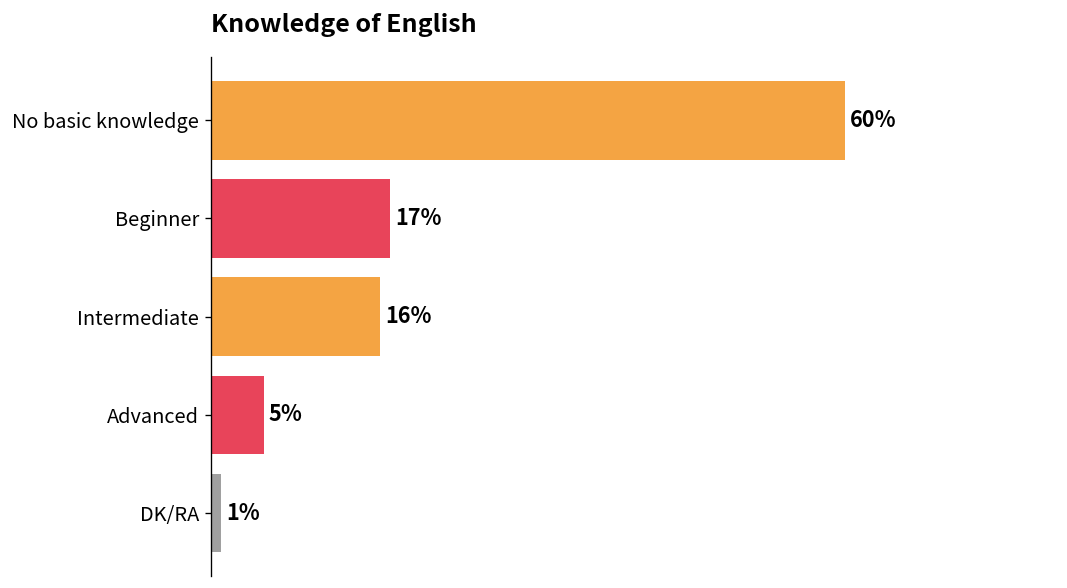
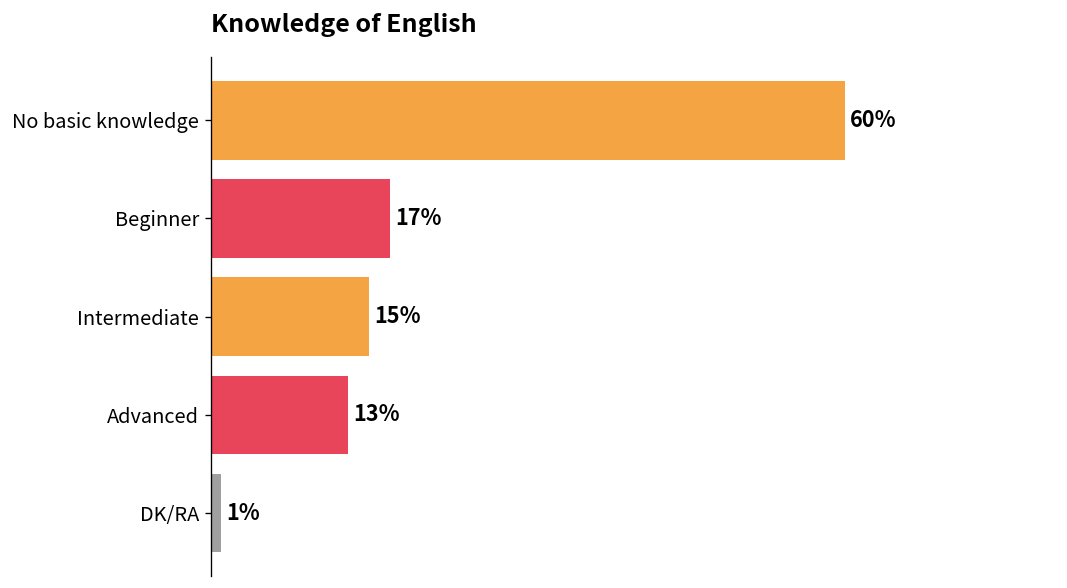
  {
    "No basic knowledge": "60%",
    "Beginner": "17%",
-   "Intermediate": "16%",
-   "Advanced": "5%",
+   "Intermediate": "15%",
+   "Advanced": "13%",
    "DK/RA": "1%"
  }
